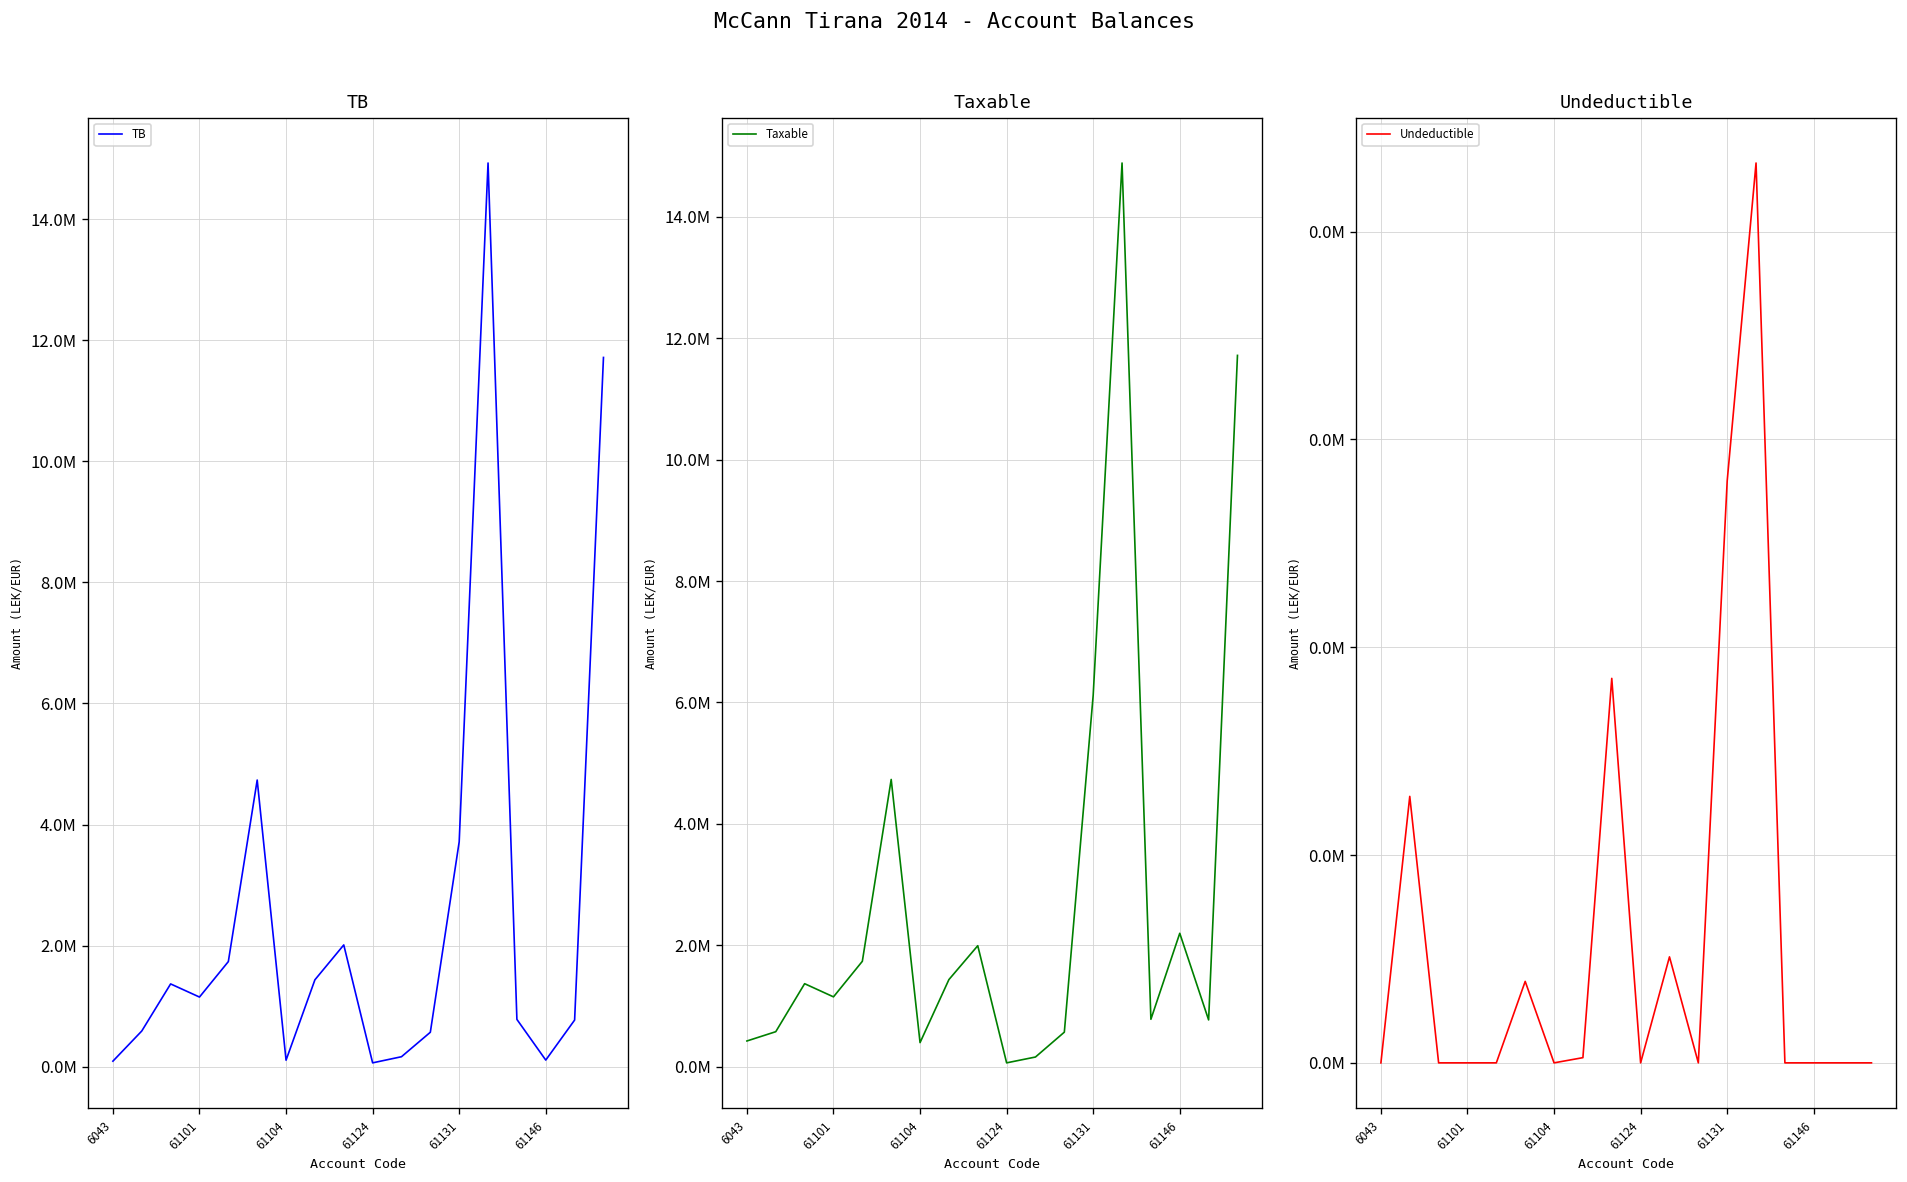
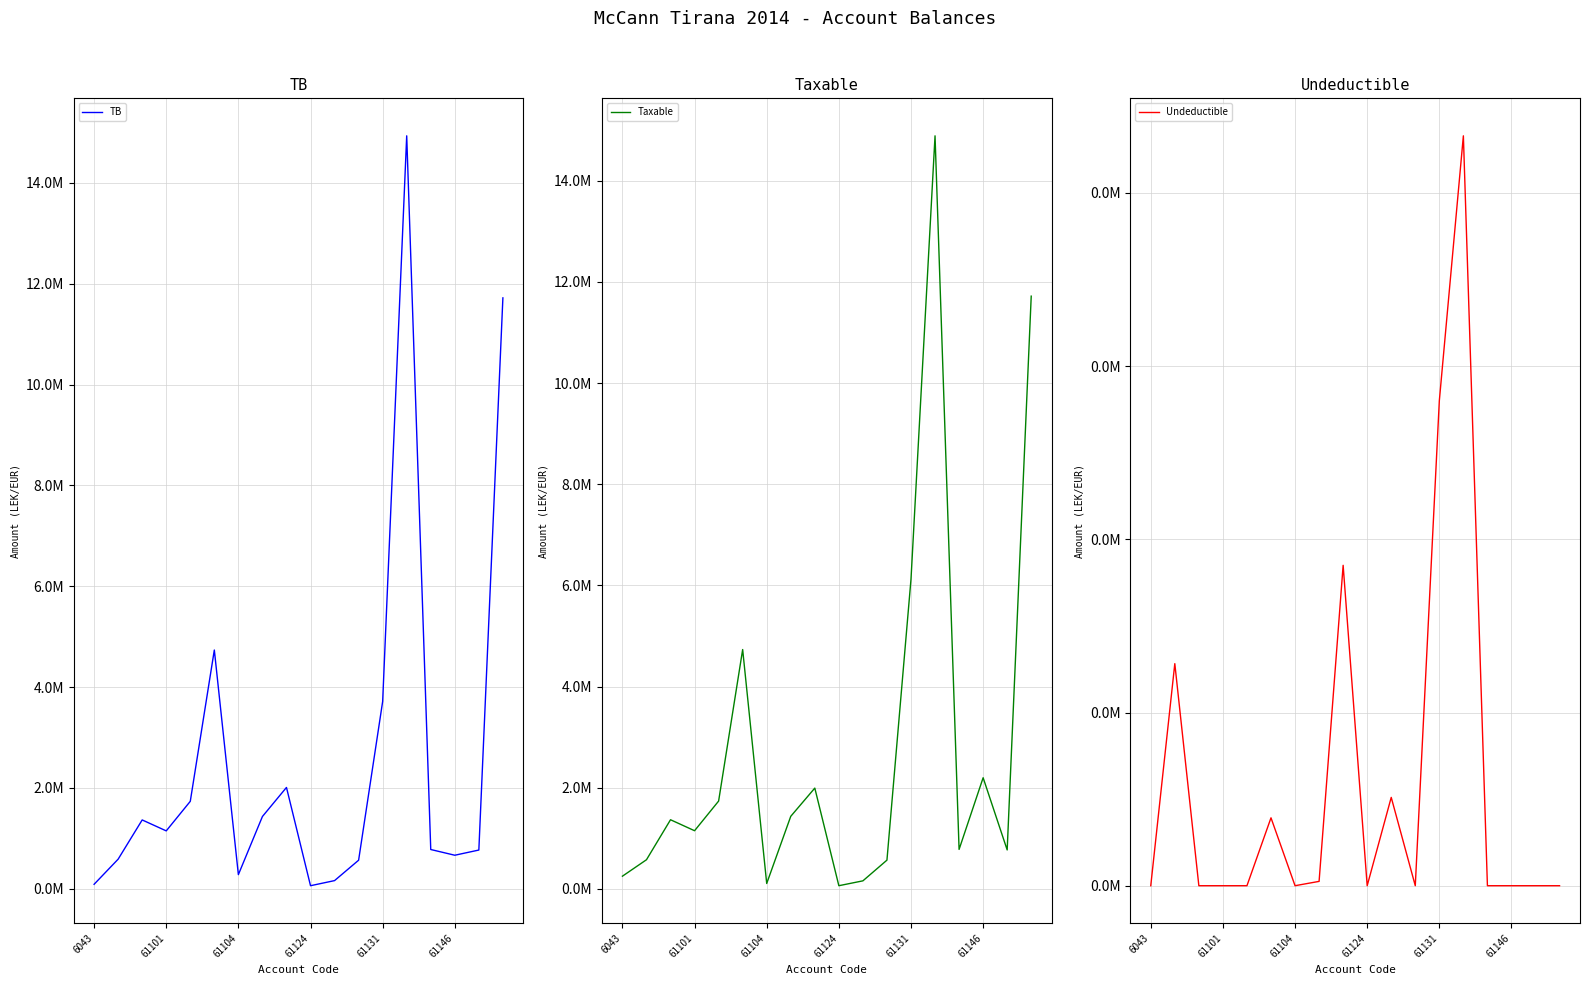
  {
    "TB": {
      "6043": 100000,
      "61101": 1100000,
-     "61104": 100000,
+     "61104": 300000,
      "61124": 100000,
      "61131": 3700000,
-     "61146": 100000
+     "61146": 700000
    },
    "Taxable": {
-     "6043": 400000,
+     "6043": 300000,
      "61101": 1100000,
-     "61104": 400000,
+     "61104": 100000,
      "61124": 100000,
      "61131": 6100000,
      "61146": 2200000
    }
  }
